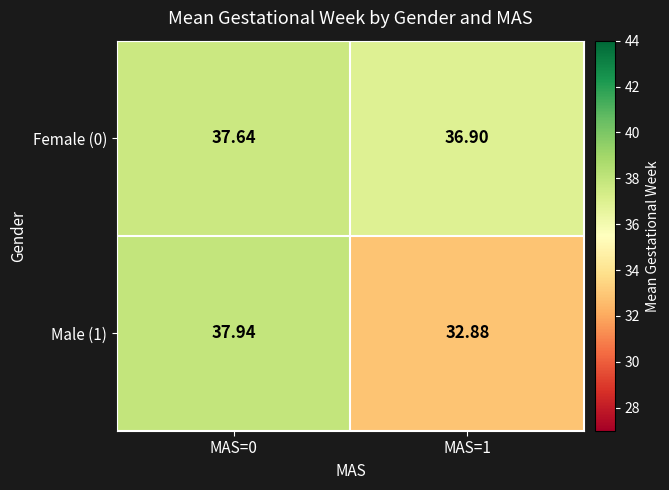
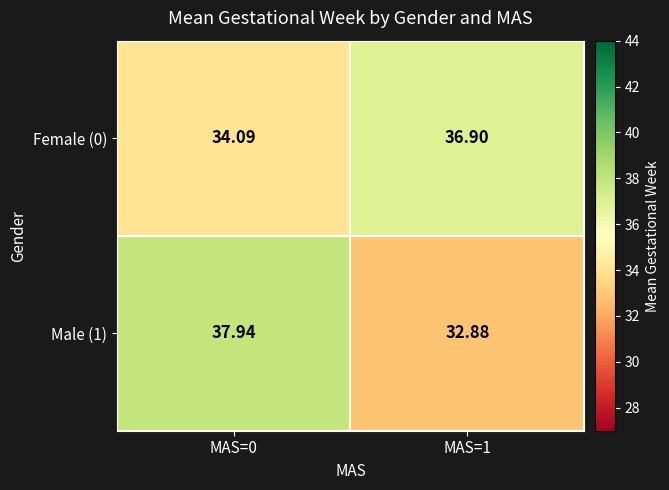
  {
    "Female (0)": {
-     "MAS=0": 37.64,
+     "MAS=0": 34.09,
      "MAS=1": 36.90
    },
    "Male (1)": {
      "MAS=0": 37.94,
      "MAS=1": 32.88
    }
  }
